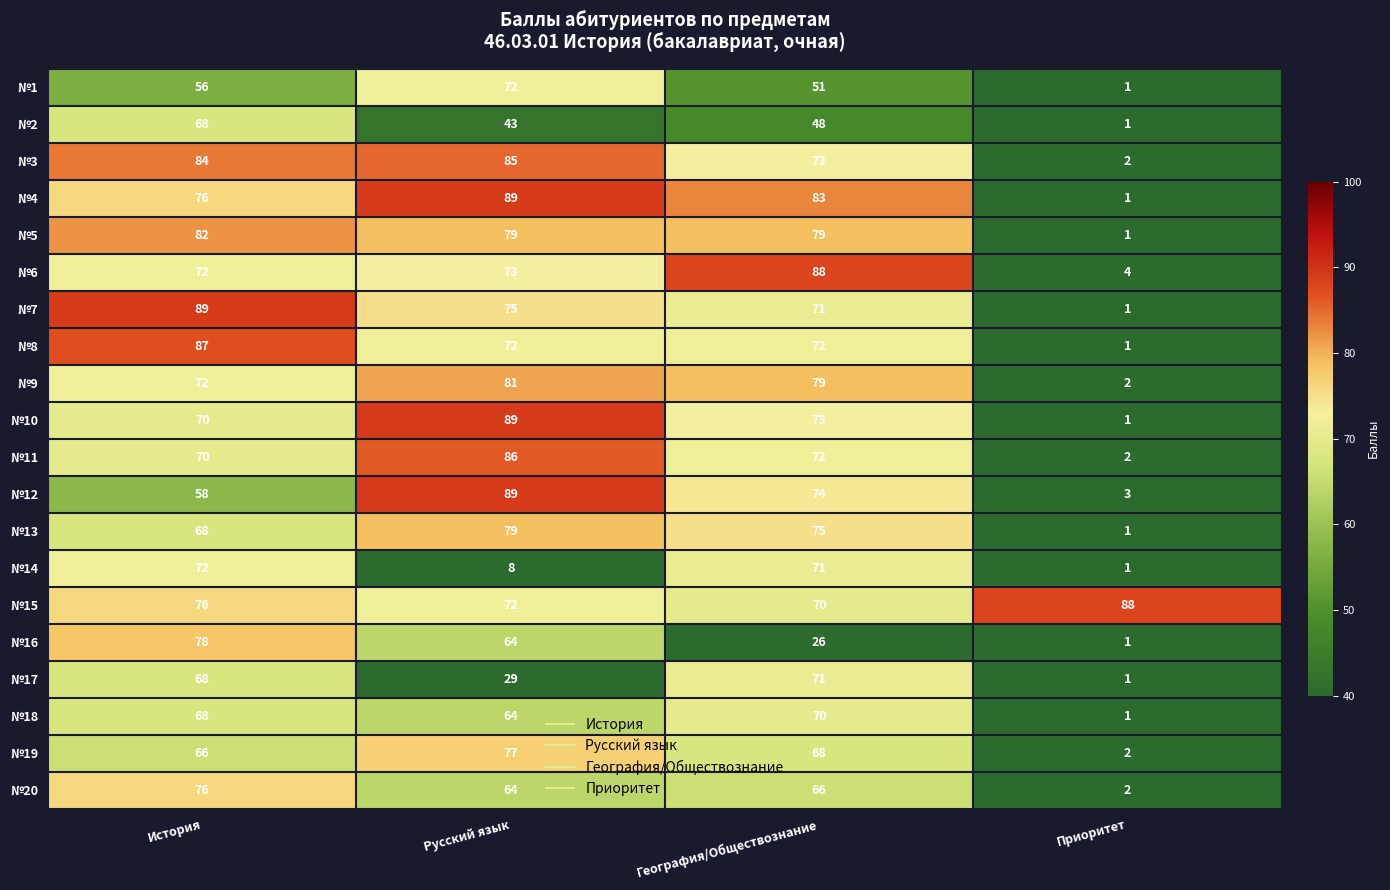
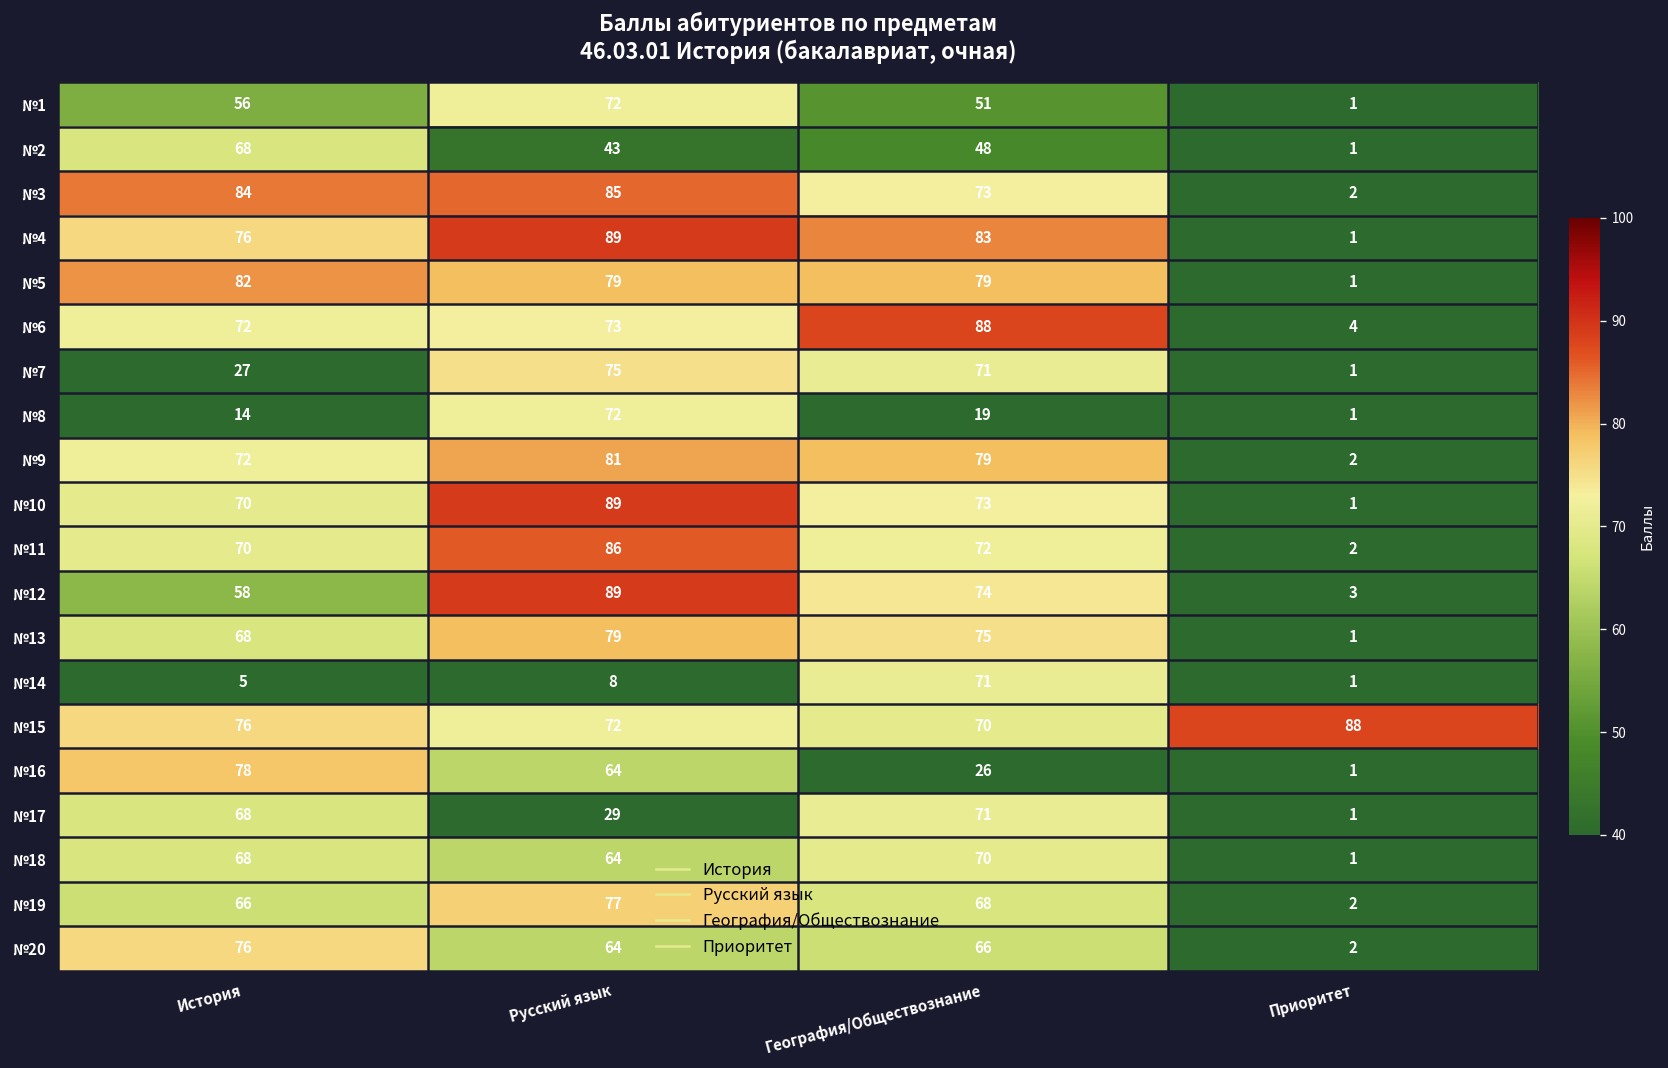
  {
    "№1": {
      "История": 56,
      "Русский язык": 72,
      "География/Обществознание": 51,
      "Приоритет": 1
    },
    "№2": {
      "История": 68,
      "Русский язык": 43,
      "География/Обществознание": 48,
      "Приоритет": 1
    },
    "№3": {
      "История": 84,
      "Русский язык": 85,
      "География/Обществознание": 73,
      "Приоритет": 2
    },
    "№4": {
      "История": 76,
      "Русский язык": 89,
      "География/Обществознание": 83,
      "Приоритет": 1
    },
    "№5": {
      "История": 82,
      "Русский язык": 79,
      "География/Обществознание": 79,
      "Приоритет": 1
    },
    "№6": {
      "История": 72,
      "Русский язык": 73,
      "География/Обществознание": 88,
      "Приоритет": 4
    },
    "№7": {
-     "История": 89,
+     "История": 27,
      "Русский язык": 75,
      "География/Обществознание": 71,
      "Приоритет": 1
    },
    "№8": {
-     "История": 87,
+     "История": 14,
      "Русский язык": 72,
-     "География/Обществознание": 72,
+     "География/Обществознание": 19,
      "Приоритет": 1
    },
    "№9": {
      "История": 72,
      "Русский язык": 81,
      "География/Обществознание": 79,
      "Приоритет": 2
    },
    "№10": {
      "История": 70,
      "Русский язык": 89,
      "География/Обществознание": 73,
      "Приоритет": 1
    },
    "№11": {
      "История": 70,
      "Русский язык": 86,
      "География/Обществознание": 72,
      "Приоритет": 2
    },
    "№12": {
      "История": 58,
      "Русский язык": 89,
      "География/Обществознание": 74,
      "Приоритет": 3
    },
    "№13": {
      "История": 68,
      "Русский язык": 79,
      "География/Обществознание": 75,
      "Приоритет": 1
    },
    "№14": {
-     "История": 72,
+     "История": 5,
      "Русский язык": 8,
      "География/Обществознание": 71,
      "Приоритет": 1
    },
    "№15": {
      "История": 76,
      "Русский язык": 72,
      "География/Обществознание": 70,
      "Приоритет": 88
    },
    "№16": {
      "История": 78,
      "Русский язык": 64,
      "География/Обществознание": 26,
      "Приоритет": 1
    },
    "№17": {
      "История": 68,
      "Русский язык": 29,
      "География/Обществознание": 71,
      "Приоритет": 1
    },
    "№18": {
      "История": 68,
      "Русский язык": 64,
      "География/Обществознание": 70,
      "Приоритет": 1
    },
    "№19": {
      "История": 66,
      "Русский язык": 77,
      "География/Обществознание": 68,
      "Приоритет": 2
    },
    "№20": {
      "История": 76,
      "Русский язык": 64,
      "География/Обществознание": 66,
      "Приоритет": 2
    }
  }
